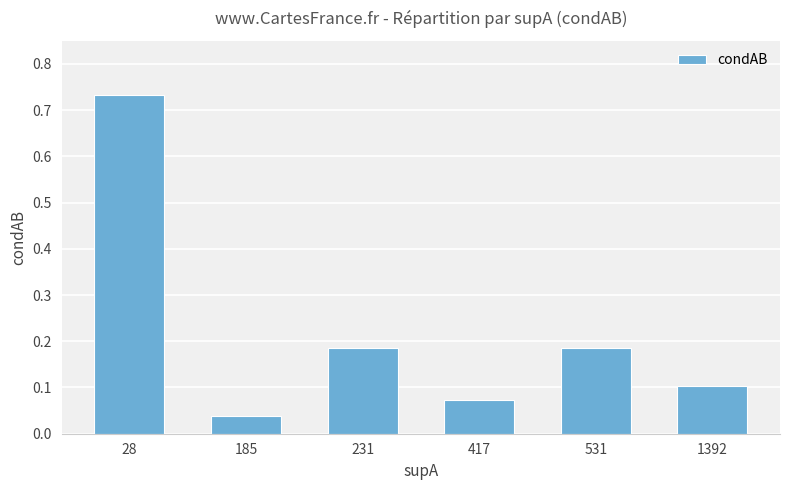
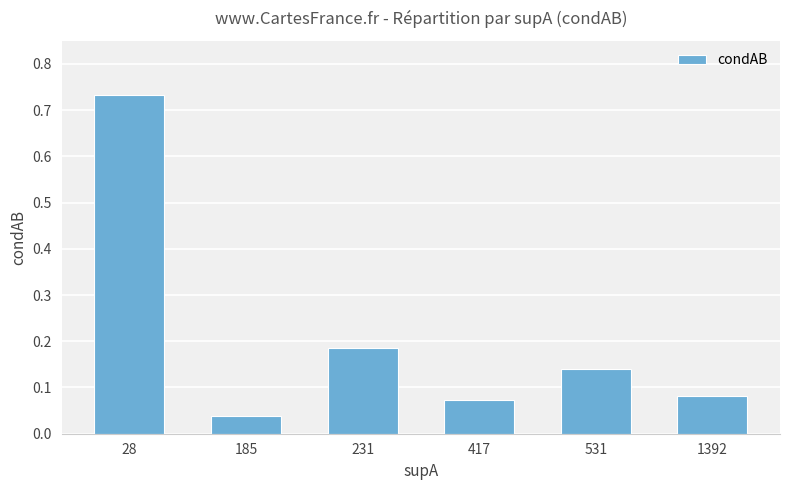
  {
    "28": 0.73,
    "185": 0.04,
    "231": 0.19,
    "417": 0.07,
-   "531": 0.19,
-   "1392": 0.10
+   "531": 0.14,
+   "1392": 0.08
  }
